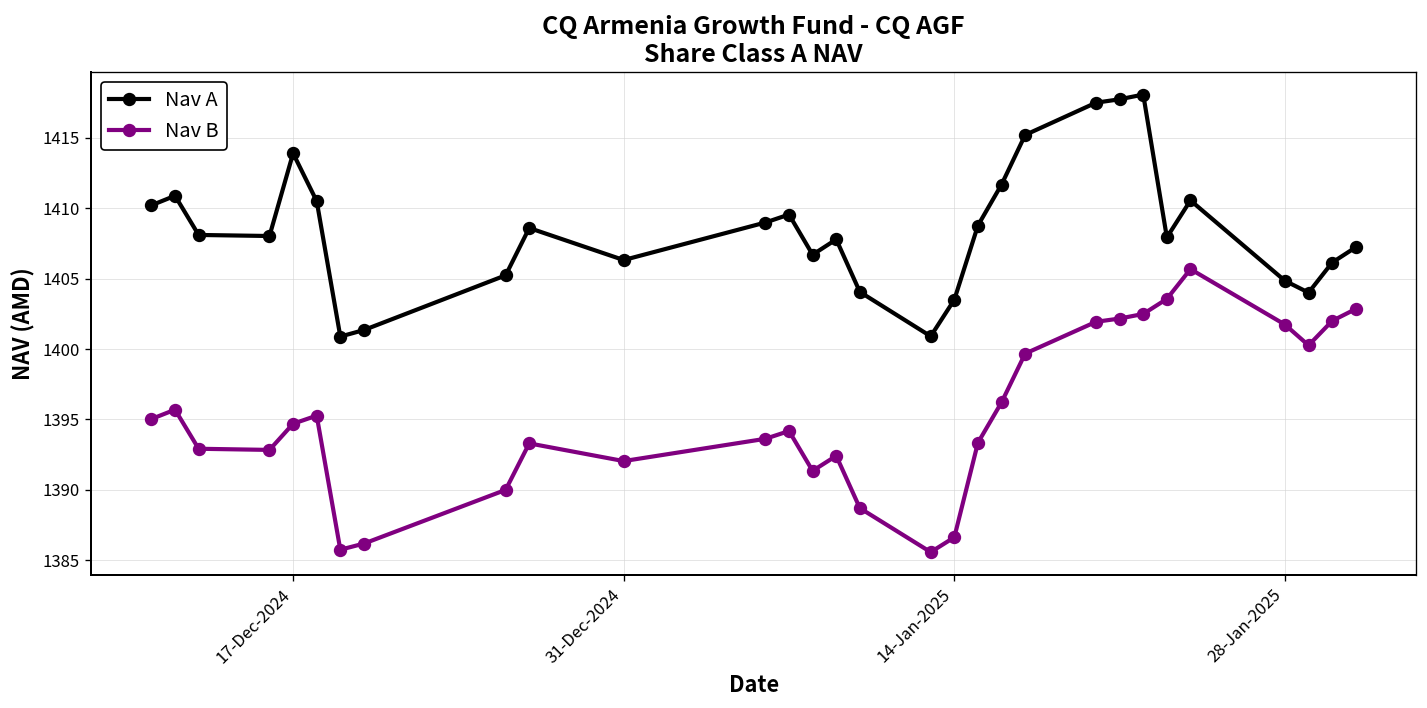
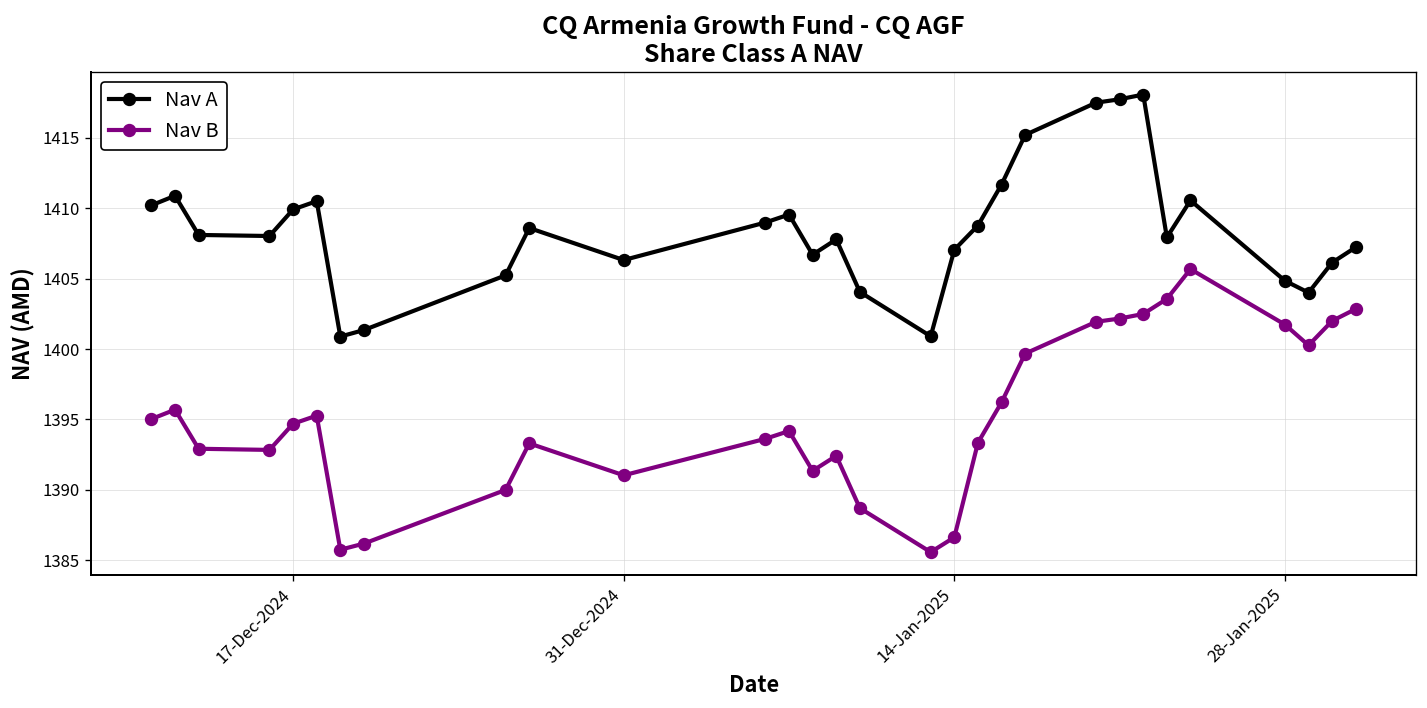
  {
    "Nav A": {
-     "17-Dec-2024": 1413.9,
+     "17-Dec-2024": 1409.9,
      "31-Dec-2024": 1406.3,
-     "14-Jan-2025": 1403.5,
+     "14-Jan-2025": 1407.0,
      "28-Jan-2025": 1404.8
    },
    "Nav B": {
      "17-Dec-2024": 1394.7,
-     "31-Dec-2024": 1392.0,
+     "31-Dec-2024": 1391.0,
      "14-Jan-2025": 1386.6,
      "28-Jan-2025": 1401.7
    }
  }
